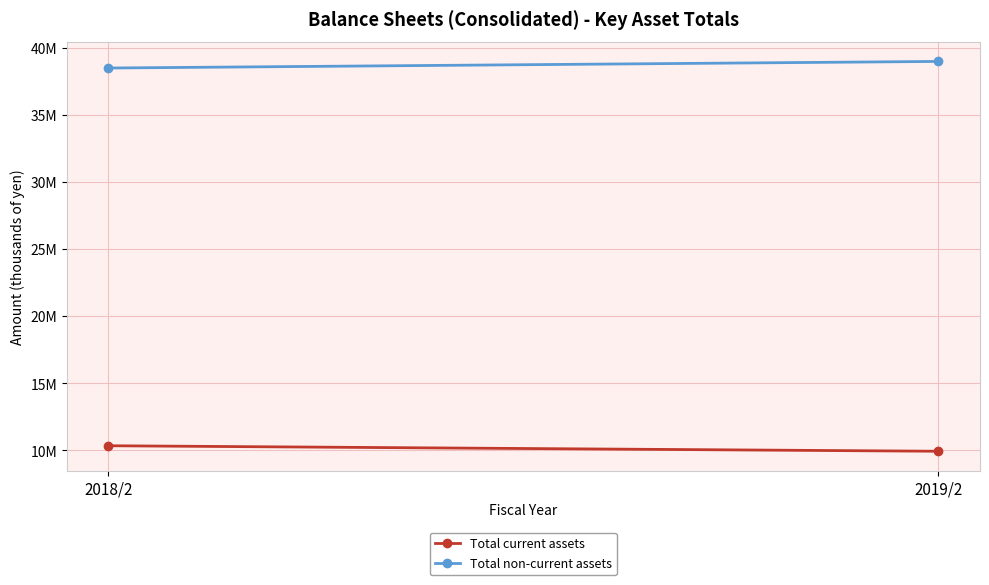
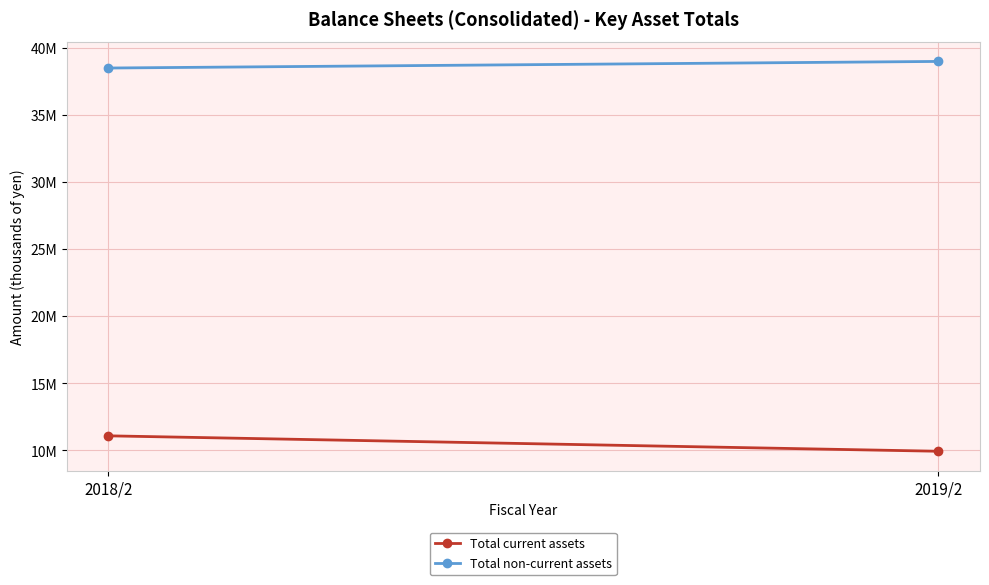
  {
    "Total current assets": {
-     "2018/2": 10300000,
+     "2018/2": 11100000,
      "2019/2": 9900000
    },
    "Total non-current assets": {
      "2018/2": 38500000,
      "2019/2": 39000000
    }
  }
